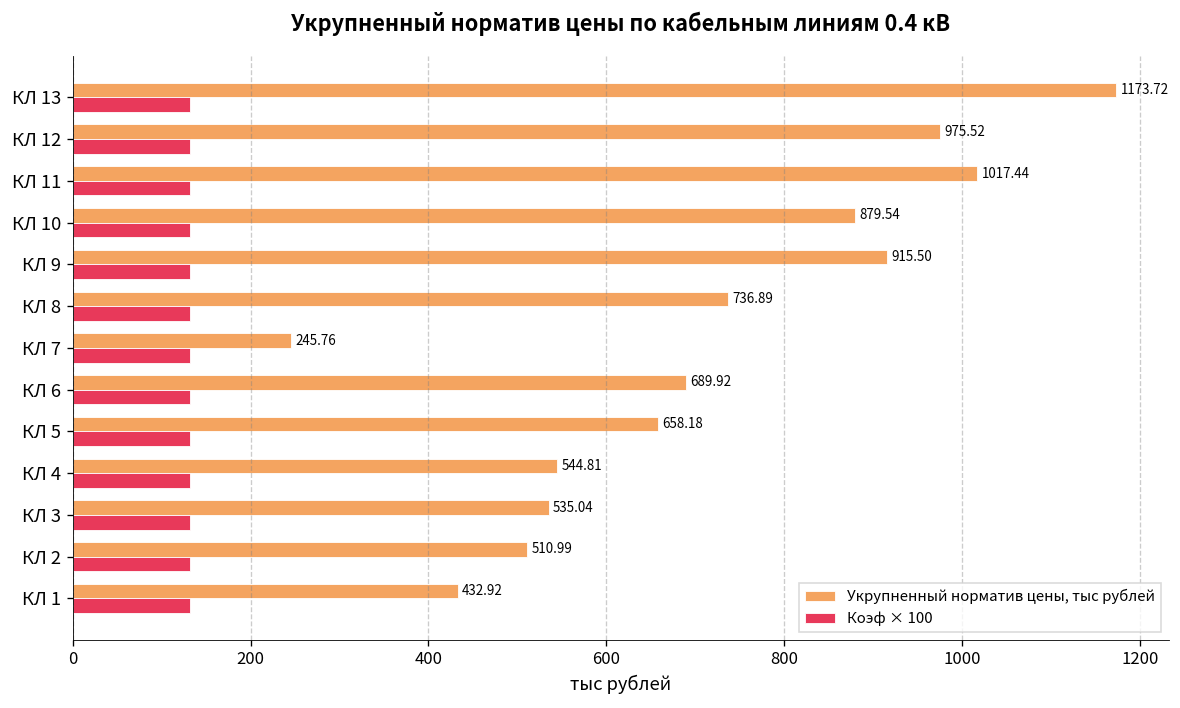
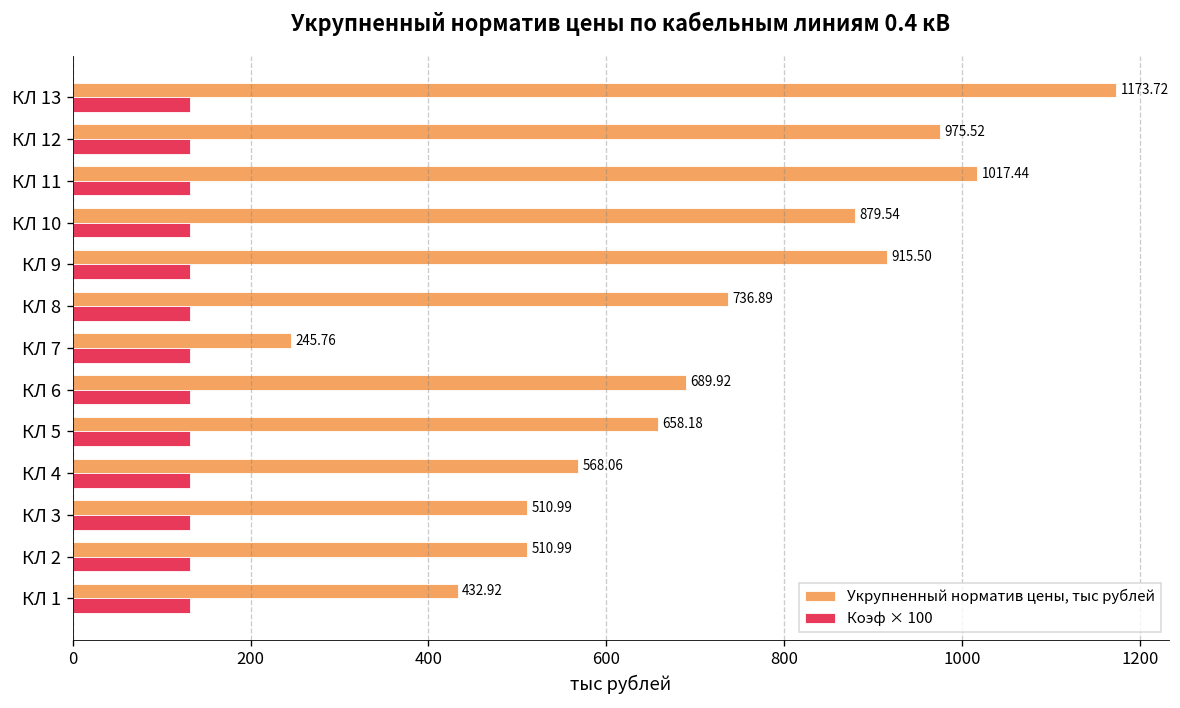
  {
    "Укрупненный норматив цены, тыс рублей": {
      "КЛ 13": 1173.72,
      "КЛ 12": 975.52,
      "КЛ 11": 1017.44,
      "КЛ 10": 879.54,
      "КЛ 9": 915.50,
      "КЛ 8": 736.89,
      "КЛ 7": 245.76,
      "КЛ 6": 689.92,
      "КЛ 5": 658.18,
-     "КЛ 4": 544.81,
-     "КЛ 3": 535.04,
+     "КЛ 4": 568.06,
+     "КЛ 3": 510.99,
      "КЛ 2": 510.99,
      "КЛ 1": 432.92
    },
    "Коэф × 100": {
      "КЛ 13": 130,
      "КЛ 12": 130,
      "КЛ 11": 130,
      "КЛ 10": 130,
      "КЛ 9": 130,
      "КЛ 8": 130,
      "КЛ 7": 130,
      "КЛ 6": 130,
      "КЛ 5": 130,
      "КЛ 4": 130,
      "КЛ 3": 130,
      "КЛ 2": 130,
      "КЛ 1": 130
    }
  }
